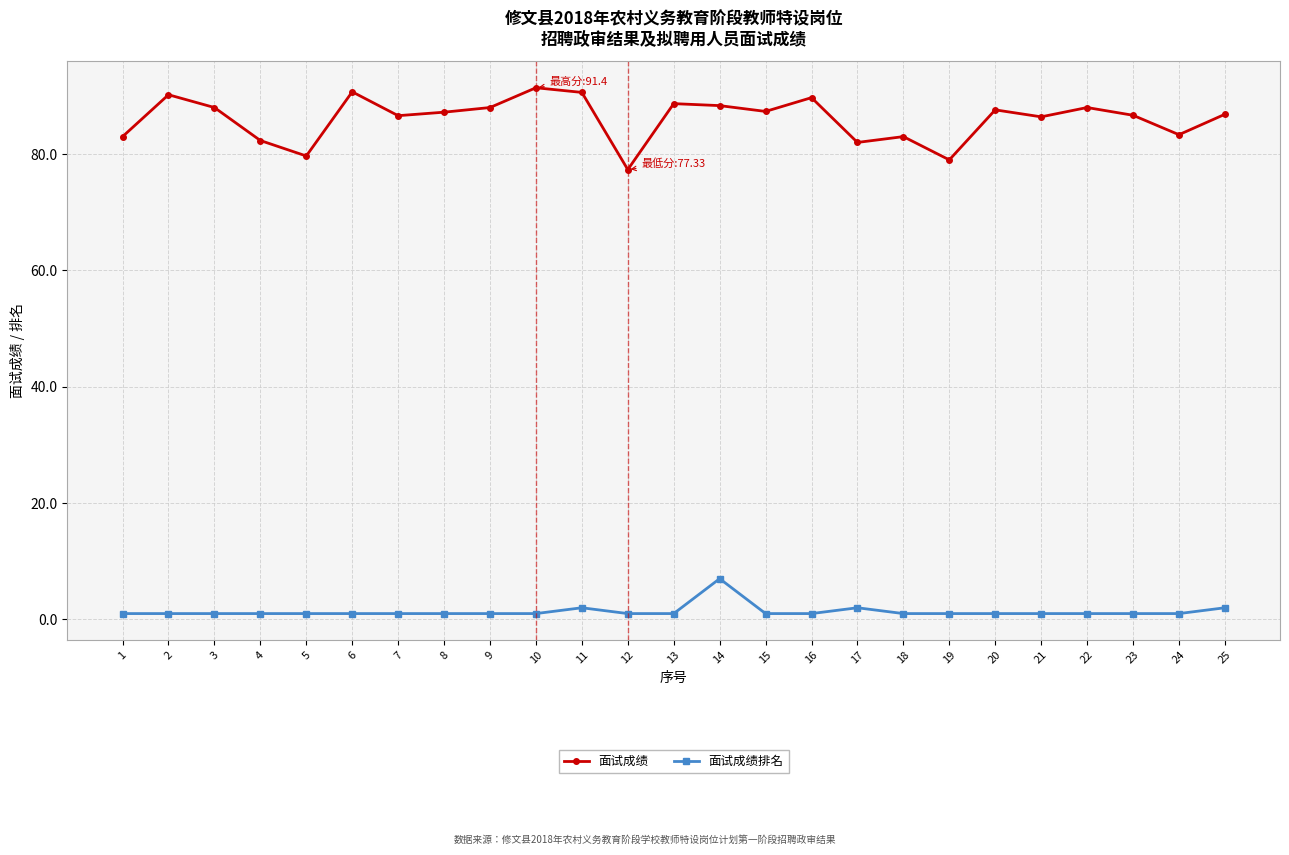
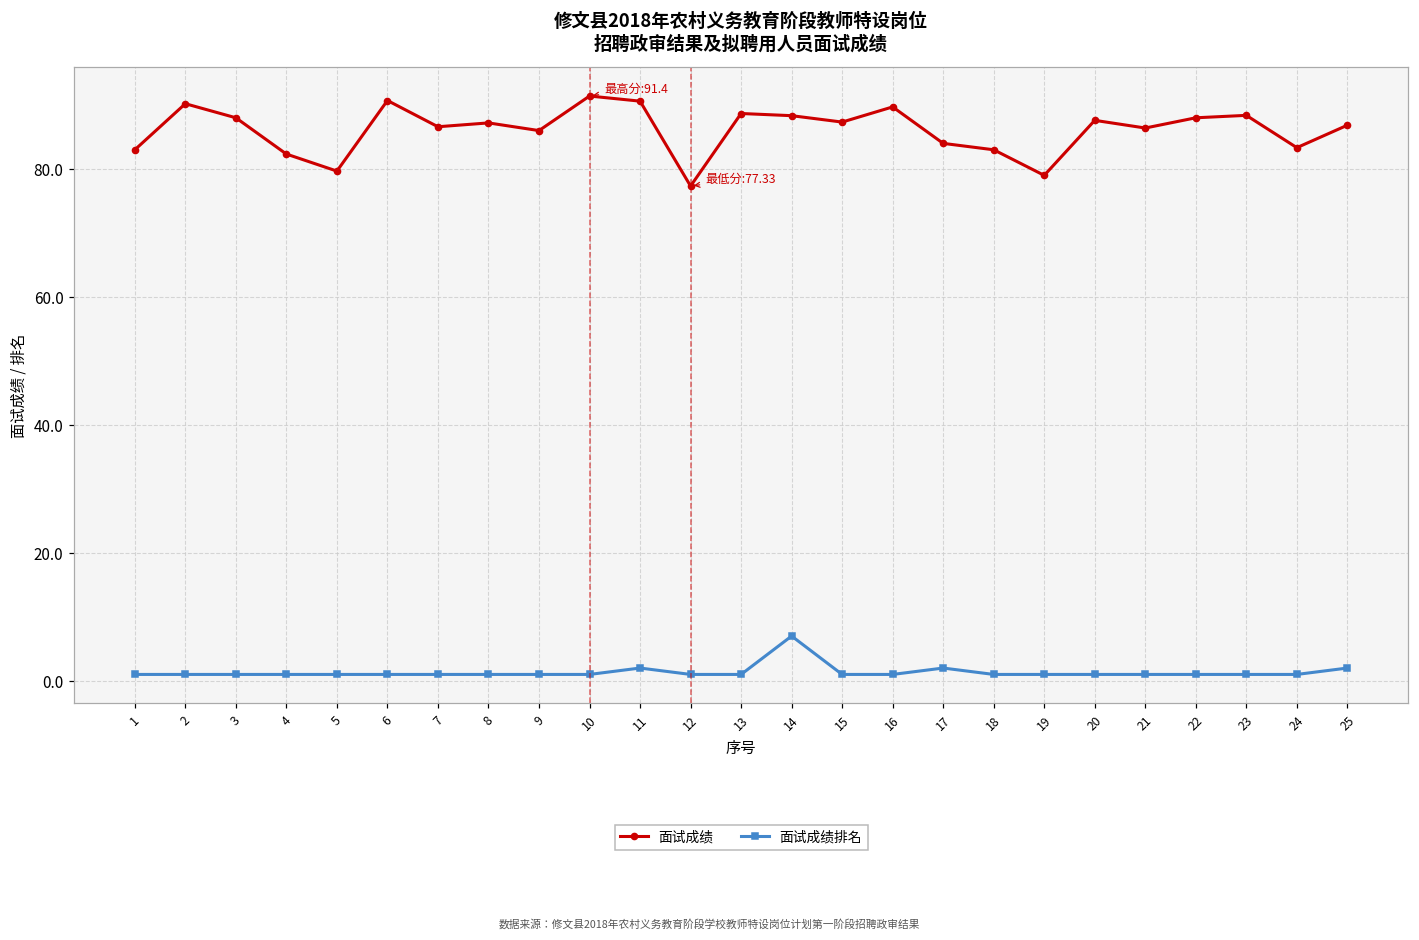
  {
    "面试成绩": {
      "1": 83,
      "2": 90,
      "3": 88,
      "4": 82,
      "5": 80,
      "6": 91,
      "7": 87,
      "8": 87,
-     "9": 88,
+     "9": 86,
      "13": 89,
      "14": 88,
      "15": 87,
      "16": 90,
-     "17": 82,
+     "17": 84,
      "18": 83,
      "19": 79,
      "20": 88,
      "21": 86,
      "22": 88,
-     "23": 87,
+     "23": 88,
      "24": 83,
      "25": 87
    },
    "面试成绩排名": {
      "1": 1,
      "2": 1,
      "3": 1,
      "4": 1,
      "5": 1,
      "6": 1,
      "7": 1,
      "8": 1,
      "9": 1,
      "10": 1,
      "11": 2,
      "12": 1,
      "13": 1,
      "14": 7,
      "15": 1,
      "16": 1,
      "17": 2,
      "18": 1,
      "19": 1,
      "20": 1,
      "21": 1,
      "22": 1,
      "23": 1,
      "24": 1,
      "25": 2
    }
  }
